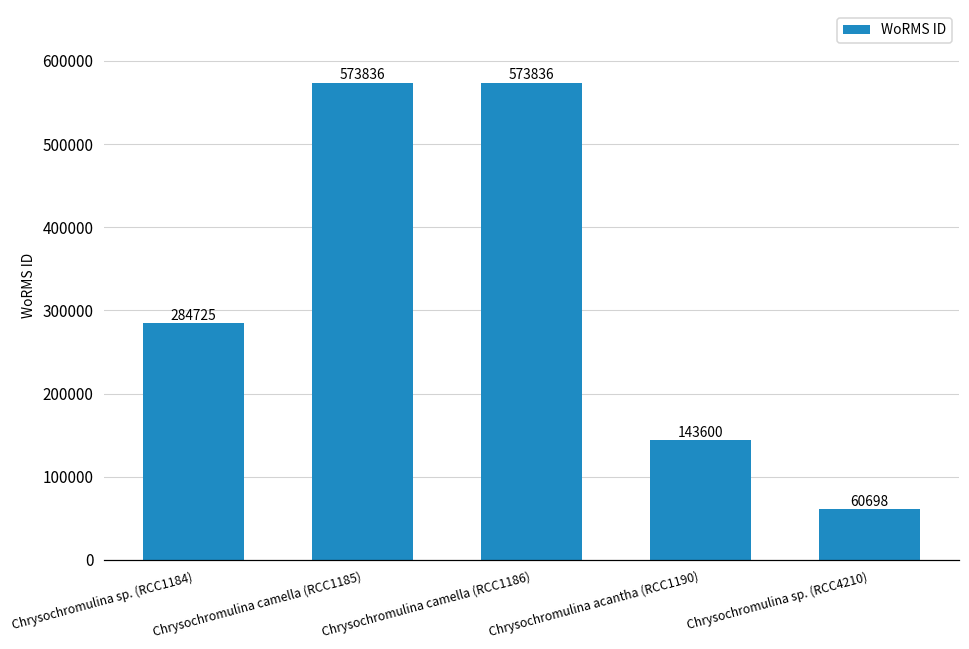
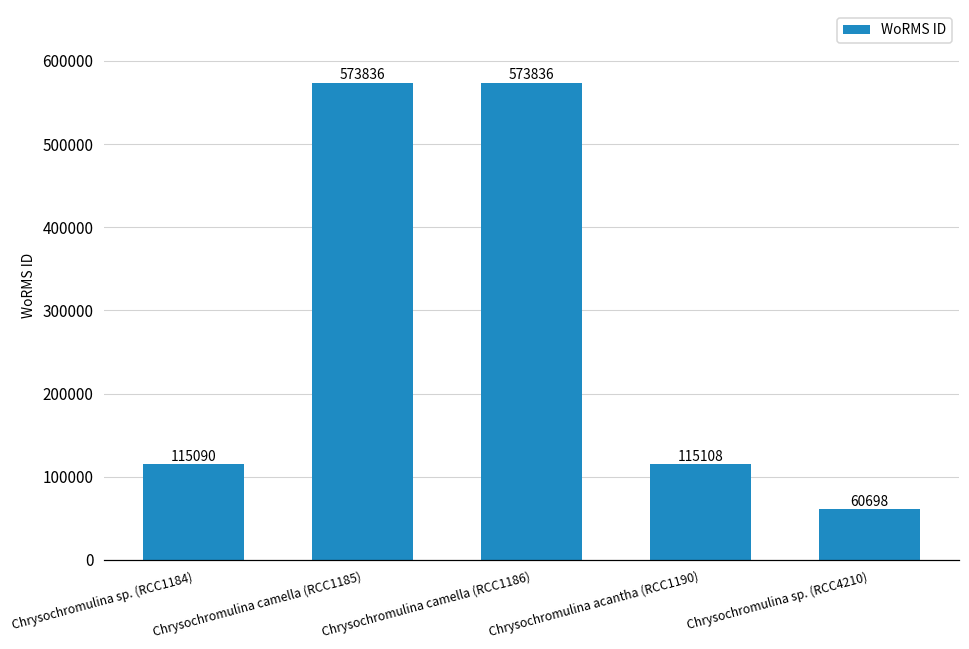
  {
-   "Chrysochromulina sp. (RCC1184)": 284725,
+   "Chrysochromulina sp. (RCC1184)": 115090,
    "Chrysochromulina camella (RCC1185)": 573836,
    "Chrysochromulina camella (RCC1186)": 573836,
-   "Chrysochromulina acantha (RCC1190)": 143600,
+   "Chrysochromulina acantha (RCC1190)": 115108,
    "Chrysochromulina sp. (RCC4210)": 60698
  }
